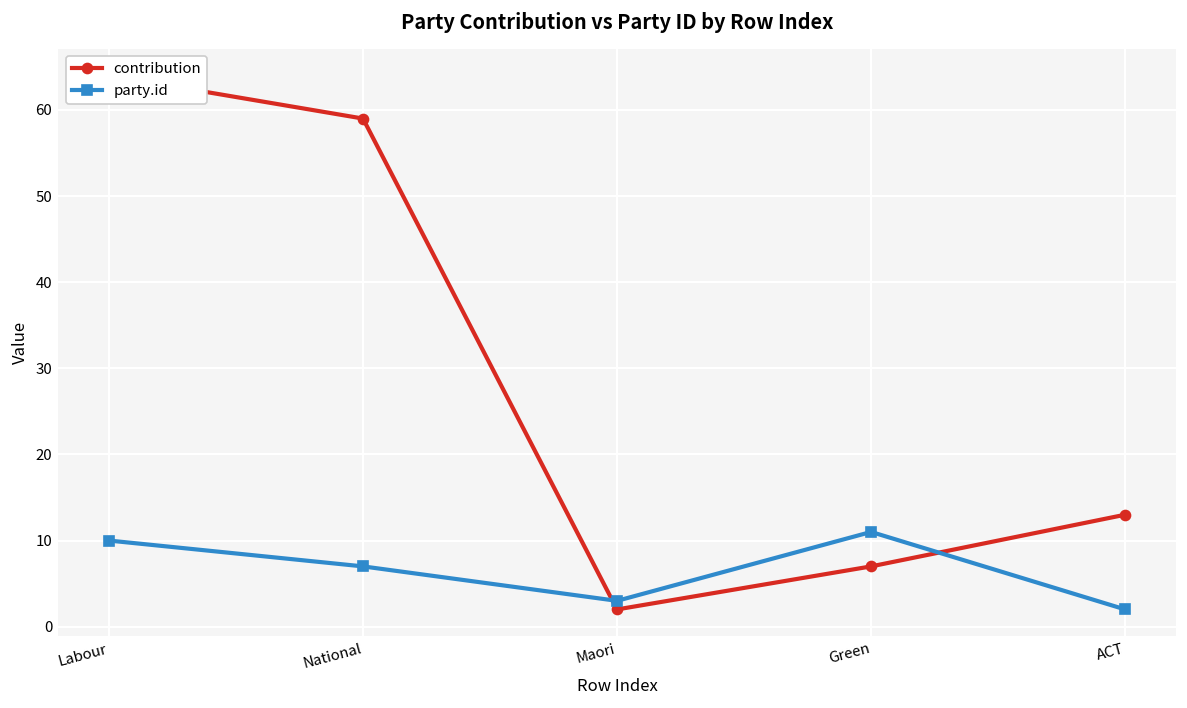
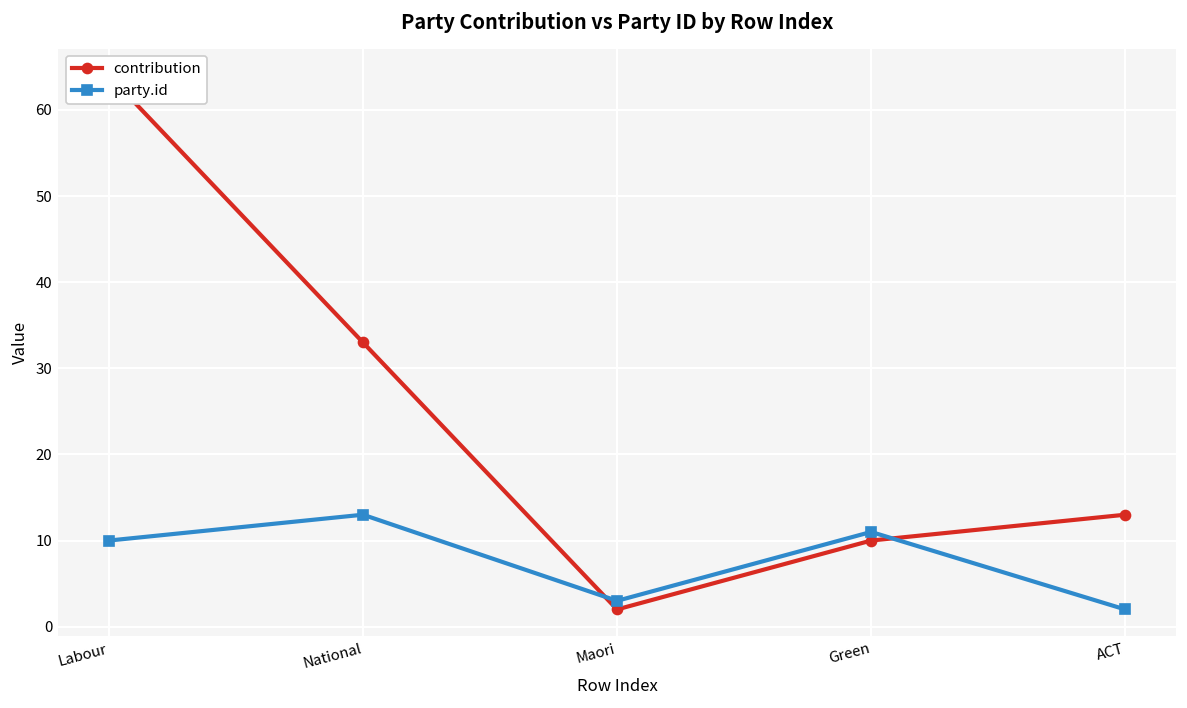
  {
    "contribution": {
-     "National": 59,
+     "National": 33,
      "Maori": 2,
-     "Green": 7,
+     "Green": 10,
      "ACT": 13
    },
    "party.id": {
      "Labour": 10,
-     "National": 7,
+     "National": 13,
      "Maori": 3,
      "Green": 11,
      "ACT": 2
    }
  }
